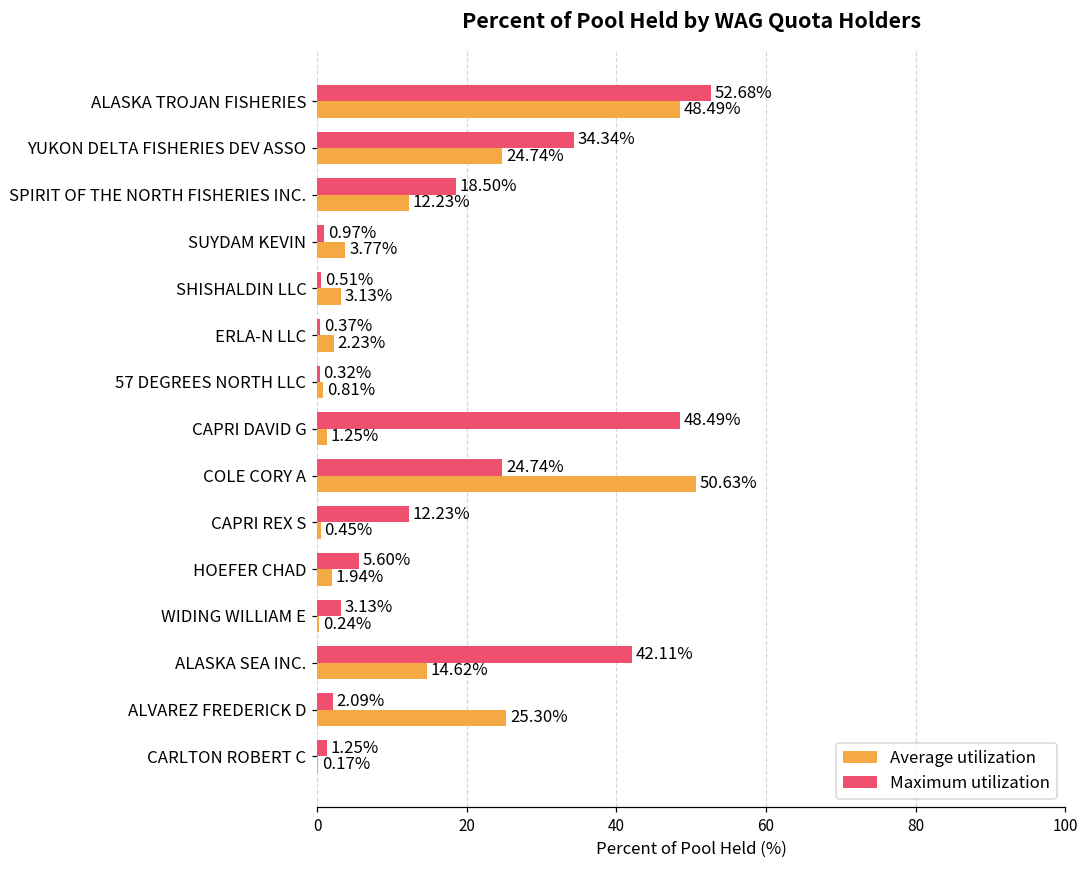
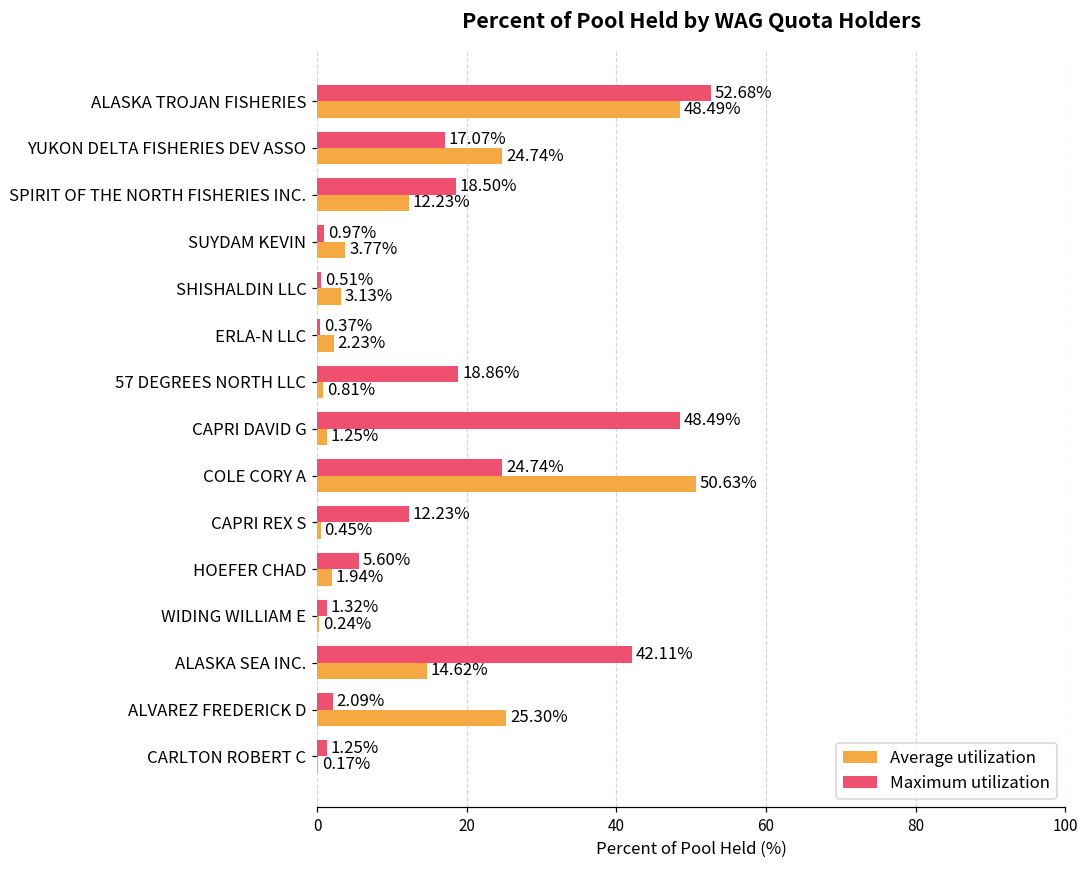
  {
    "Average utilization": {
      "ALASKA TROJAN FISHERIES": "48.49%",
      "YUKON DELTA FISHERIES DEV ASSO": "24.74%",
      "SPIRIT OF THE NORTH FISHERIES INC.": "12.23%",
      "SUYDAM KEVIN": "3.77%",
      "SHISHALDIN LLC": "3.13%",
      "ERLA-N LLC": "2.23%",
      "57 DEGREES NORTH LLC": "0.81%",
      "CAPRI DAVID G": "1.25%",
      "COLE CORY A": "50.63%",
      "CAPRI REX S": "0.45%",
      "HOEFER CHAD": "1.94%",
      "WIDING WILLIAM E": "0.24%",
      "ALASKA SEA INC.": "14.62%",
      "ALVAREZ FREDERICK D": "25.30%",
      "CARLTON ROBERT C": "0.17%"
    },
    "Maximum utilization": {
      "ALASKA TROJAN FISHERIES": "52.68%",
-     "YUKON DELTA FISHERIES DEV ASSO": "34.34%",
+     "YUKON DELTA FISHERIES DEV ASSO": "17.07%",
      "SPIRIT OF THE NORTH FISHERIES INC.": "18.50%",
      "SUYDAM KEVIN": "0.97%",
      "SHISHALDIN LLC": "0.51%",
      "ERLA-N LLC": "0.37%",
-     "57 DEGREES NORTH LLC": "0.32%",
+     "57 DEGREES NORTH LLC": "18.86%",
      "CAPRI DAVID G": "48.49%",
      "COLE CORY A": "24.74%",
      "CAPRI REX S": "12.23%",
      "HOEFER CHAD": "5.60%",
-     "WIDING WILLIAM E": "3.13%",
+     "WIDING WILLIAM E": "1.32%",
      "ALASKA SEA INC.": "42.11%",
      "ALVAREZ FREDERICK D": "2.09%",
      "CARLTON ROBERT C": "1.25%"
    }
  }
